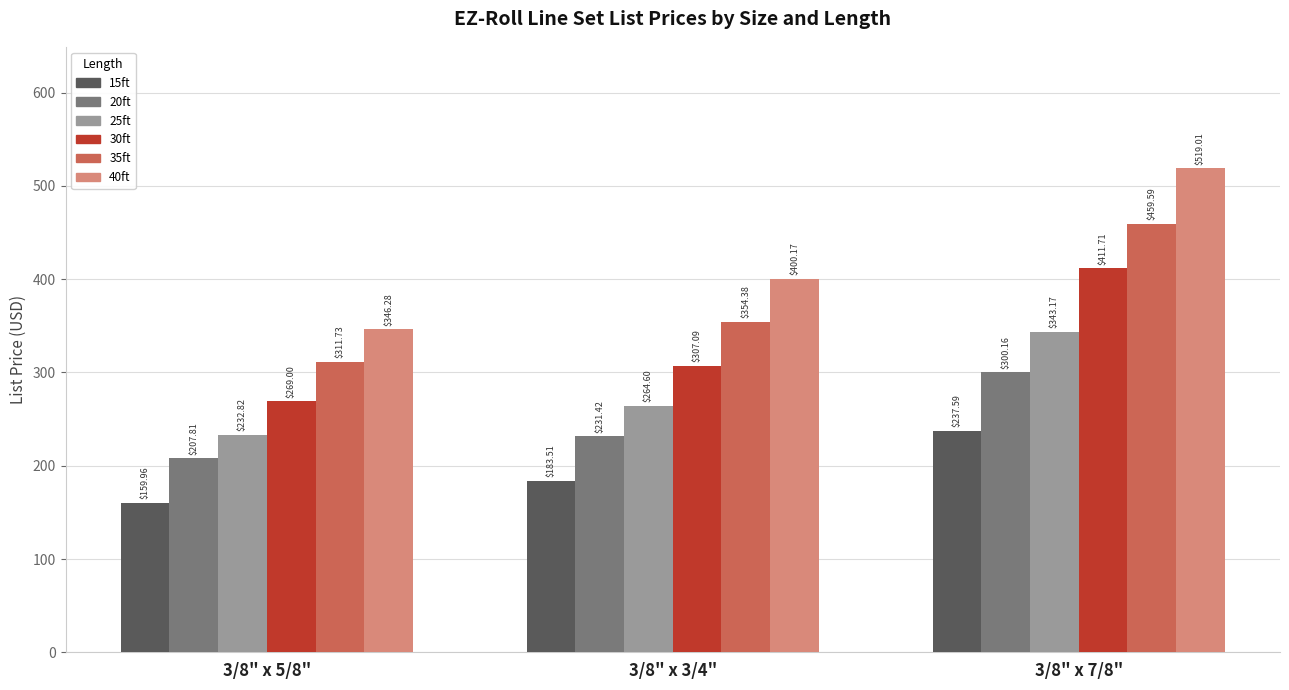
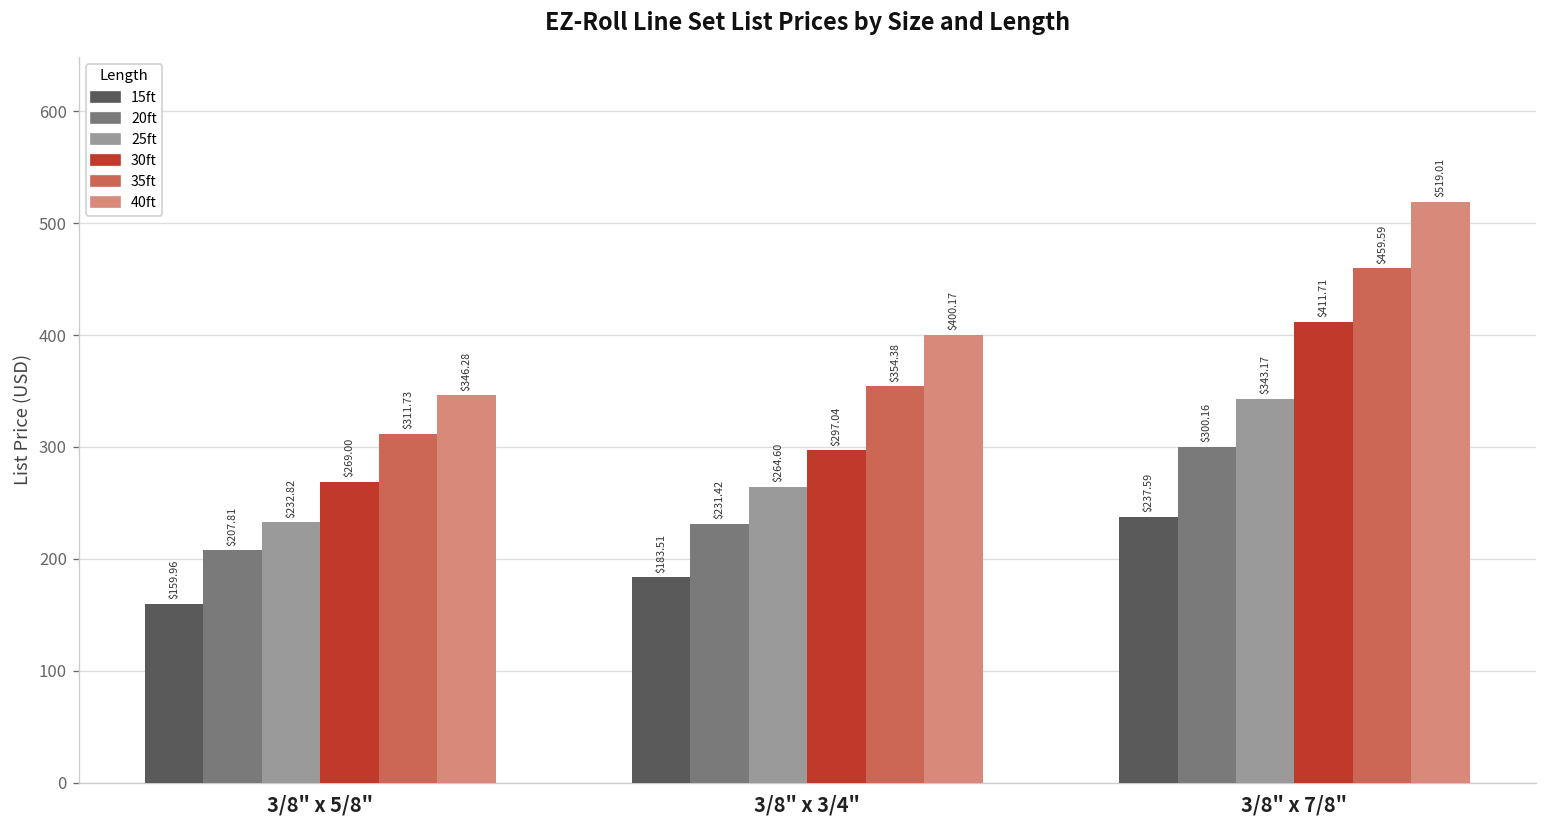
  {
    "30ft": {
      "3/8\" x 5/8\"": "$269.00",
-     "3/8\" x 3/4\"": "$307.09",
+     "3/8\" x 3/4\"": "$297.04",
      "3/8\" x 7/8\"": "$411.71"
    }
  }
